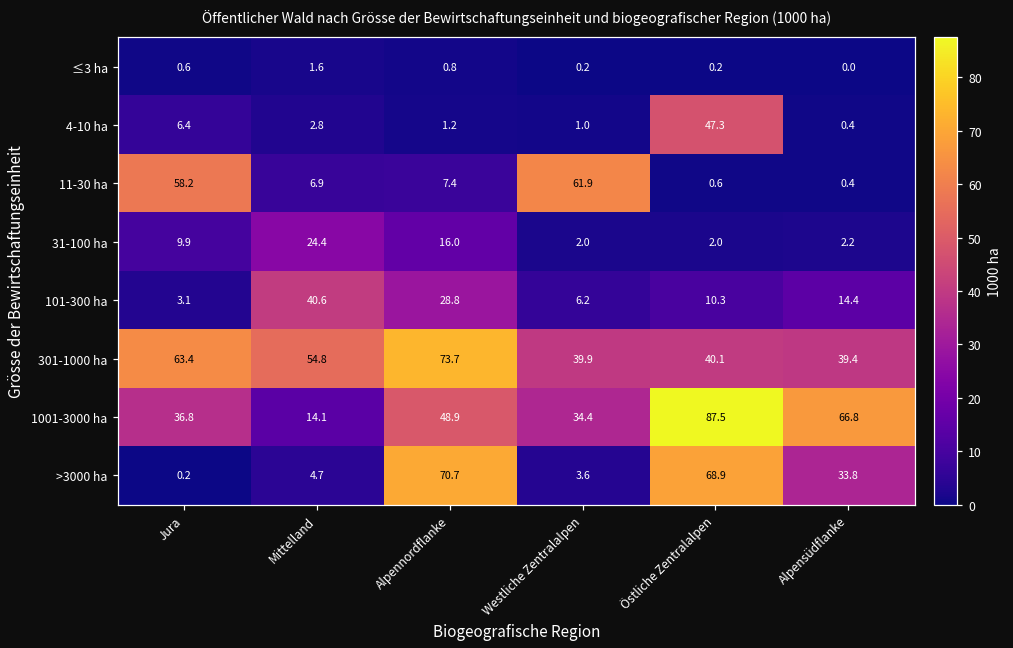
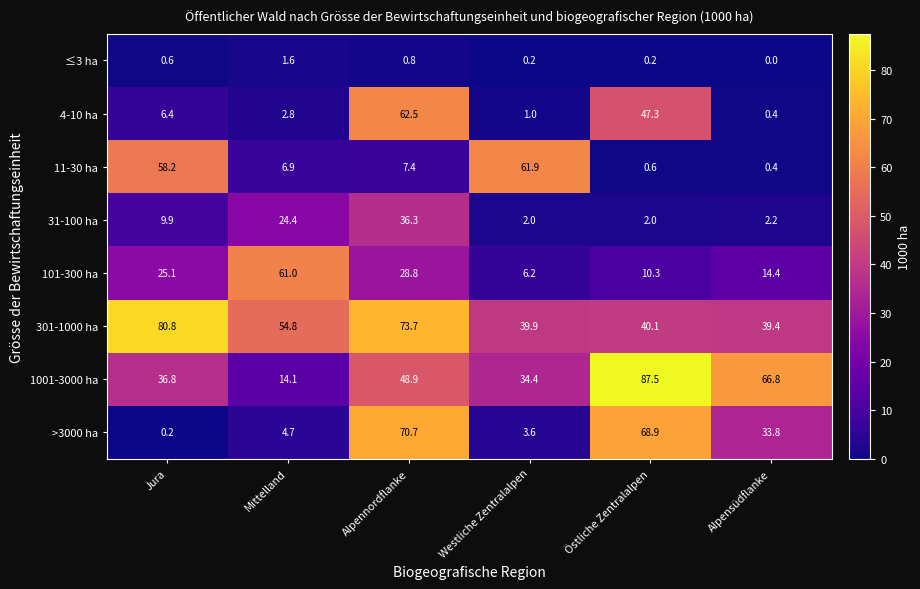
  {
    "≤3 ha": {
      "Jura": 0.6,
      "Mittelland": 1.6,
      "Alpennordflanke": 0.8,
      "Westliche Zentralalpen": 0.2,
      "Östliche Zentralalpen": 0.2,
      "Alpensüdflanke": 0.0
    },
    "4-10 ha": {
      "Jura": 6.4,
      "Mittelland": 2.8,
-     "Alpennordflanke": 1.2,
+     "Alpennordflanke": 62.5,
      "Westliche Zentralalpen": 1.0,
      "Östliche Zentralalpen": 47.3,
      "Alpensüdflanke": 0.4
    },
    "11-30 ha": {
      "Jura": 58.2,
      "Mittelland": 6.9,
      "Alpennordflanke": 7.4,
      "Westliche Zentralalpen": 61.9,
      "Östliche Zentralalpen": 0.6,
      "Alpensüdflanke": 0.4
    },
    "31-100 ha": {
      "Jura": 9.9,
      "Mittelland": 24.4,
-     "Alpennordflanke": 16.0,
+     "Alpennordflanke": 36.3,
      "Westliche Zentralalpen": 2.0,
      "Östliche Zentralalpen": 2.0,
      "Alpensüdflanke": 2.2
    },
    "101-300 ha": {
-     "Jura": 3.1,
-     "Mittelland": 40.6,
+     "Jura": 25.1,
+     "Mittelland": 61.0,
      "Alpennordflanke": 28.8,
      "Westliche Zentralalpen": 6.2,
      "Östliche Zentralalpen": 10.3,
      "Alpensüdflanke": 14.4
    },
    "301-1000 ha": {
-     "Jura": 63.4,
+     "Jura": 80.8,
      "Mittelland": 54.8,
      "Alpennordflanke": 73.7,
      "Westliche Zentralalpen": 39.9,
      "Östliche Zentralalpen": 40.1,
      "Alpensüdflanke": 39.4
    },
    "1001-3000 ha": {
      "Jura": 36.8,
      "Mittelland": 14.1,
      "Alpennordflanke": 48.9,
      "Westliche Zentralalpen": 34.4,
      "Östliche Zentralalpen": 87.5,
      "Alpensüdflanke": 66.8
    },
    ">3000 ha": {
      "Jura": 0.2,
      "Mittelland": 4.7,
      "Alpennordflanke": 70.7,
      "Westliche Zentralalpen": 3.6,
      "Östliche Zentralalpen": 68.9,
      "Alpensüdflanke": 33.8
    }
  }
